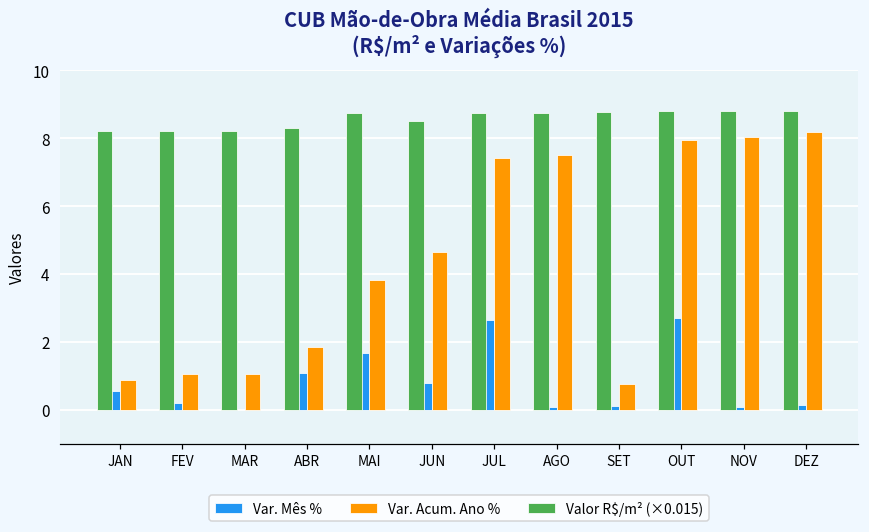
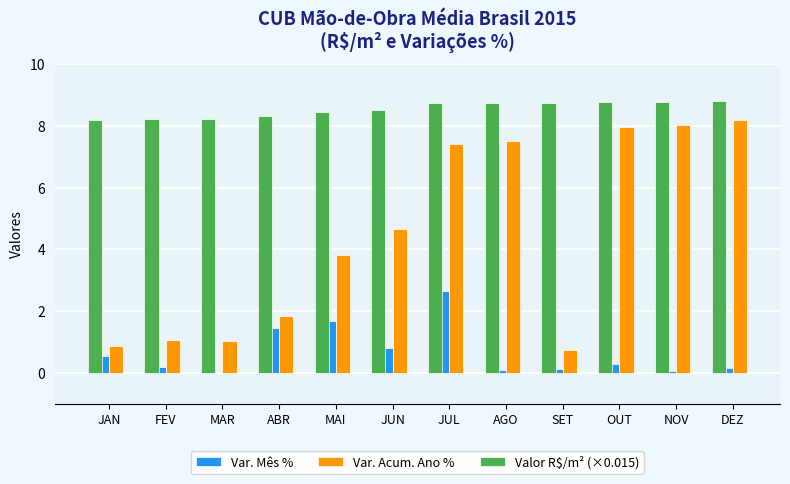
  {
    "Var. Mês %": {
      "JAN": 0.6,
      "FEV": 0.2,
-     "ABR": 1.1,
+     "ABR": 1.5,
      "MAI": 1.7,
      "JUN": 0.8,
      "JUL": 2.6,
      "SET": 0.1,
-     "OUT": 2.7,
+     "OUT": 0.3,
      "DEZ": 0.1
    },
    "Var. Acum. Ano %": {
      "JAN": 0.9,
      "FEV": 1.1,
      "MAR": 1.0,
      "ABR": 1.8,
      "MAI": 3.8,
      "JUN": 4.7,
      "JUL": 7.4,
      "AGO": 7.5,
      "SET": 0.7,
      "OUT": 8.0,
      "NOV": 8.0,
      "DEZ": 8.2
    },
    "Valor R$/m² (×0.015)": {
      "JAN": 8.2,
      "FEV": 8.2,
      "MAR": 8.2,
      "ABR": 8.3,
-     "MAI": 8.7,
+     "MAI": 8.5,
      "JUN": 8.5,
      "JUL": 8.7,
      "AGO": 8.8,
      "SET": 8.8,
      "OUT": 8.8,
      "NOV": 8.8,
      "DEZ": 8.8
    }
  }
